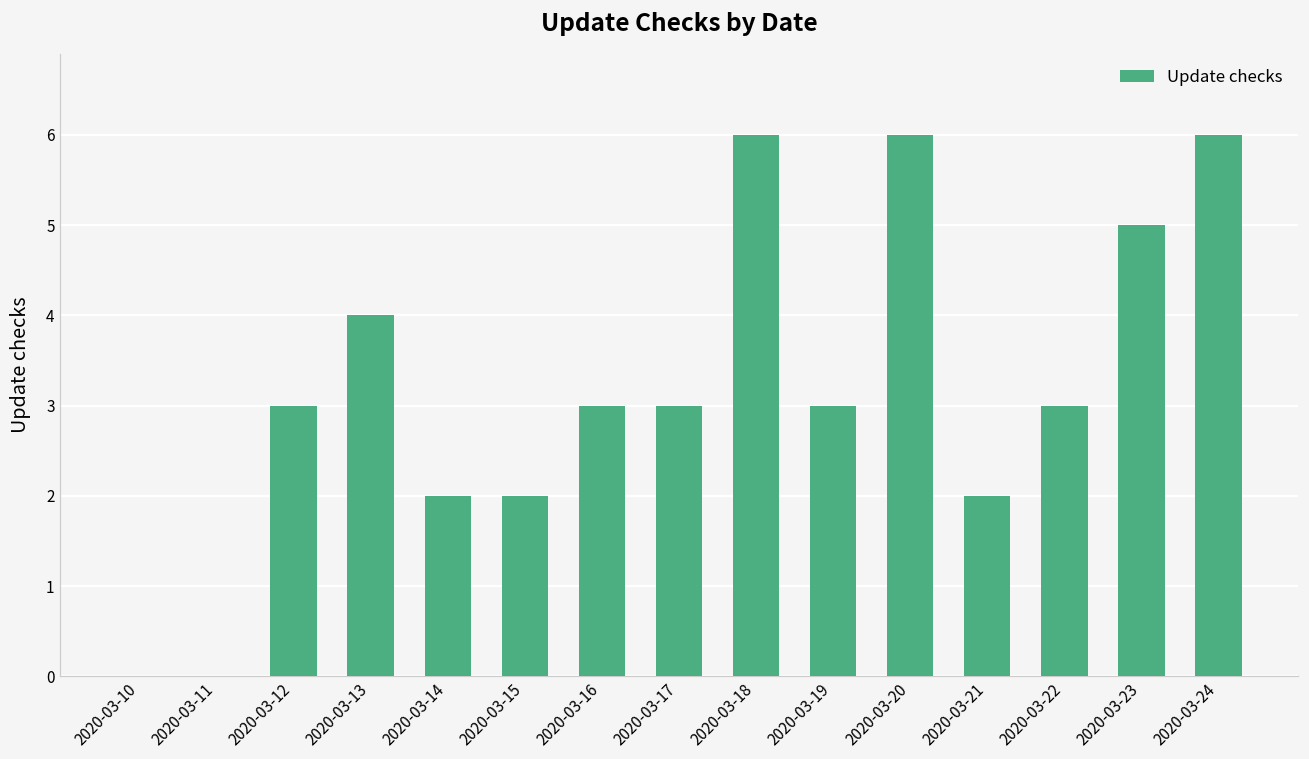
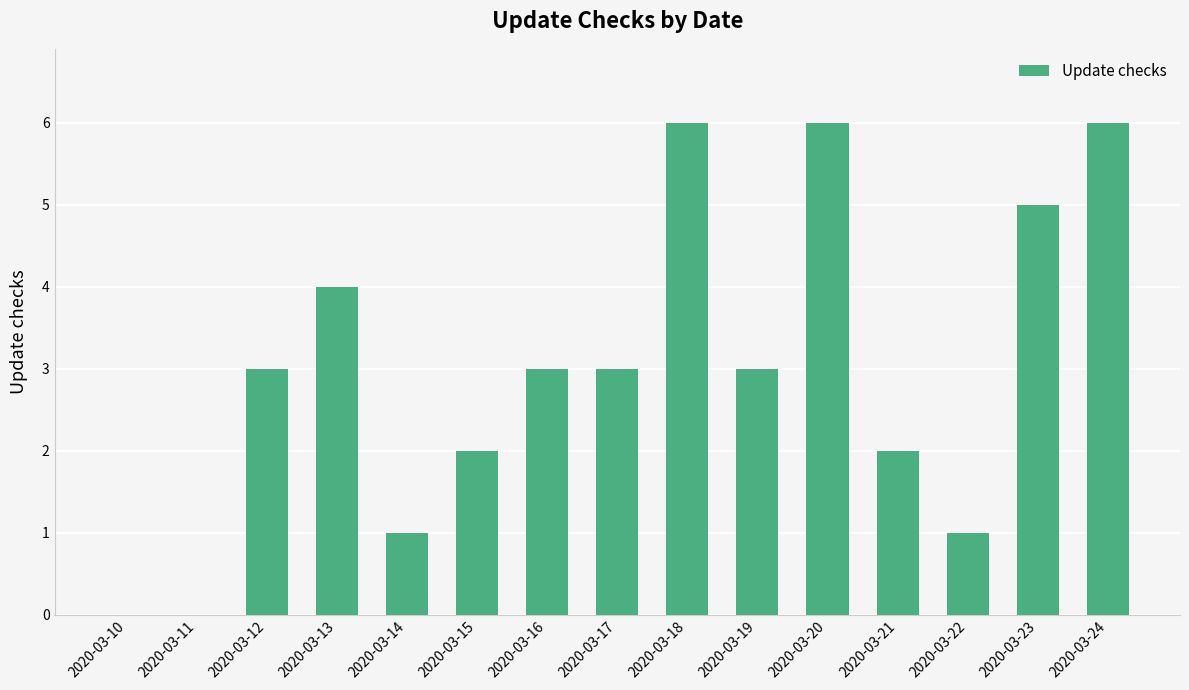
  {
    "2020-03-10": 0,
    "2020-03-11": 0,
    "2020-03-12": 3,
    "2020-03-13": 4,
-   "2020-03-14": 2,
+   "2020-03-14": 1,
    "2020-03-15": 2,
    "2020-03-16": 3,
    "2020-03-17": 3,
    "2020-03-18": 6,
    "2020-03-19": 3,
    "2020-03-20": 6,
    "2020-03-21": 2,
-   "2020-03-22": 3,
+   "2020-03-22": 1,
    "2020-03-23": 5,
    "2020-03-24": 6
  }
